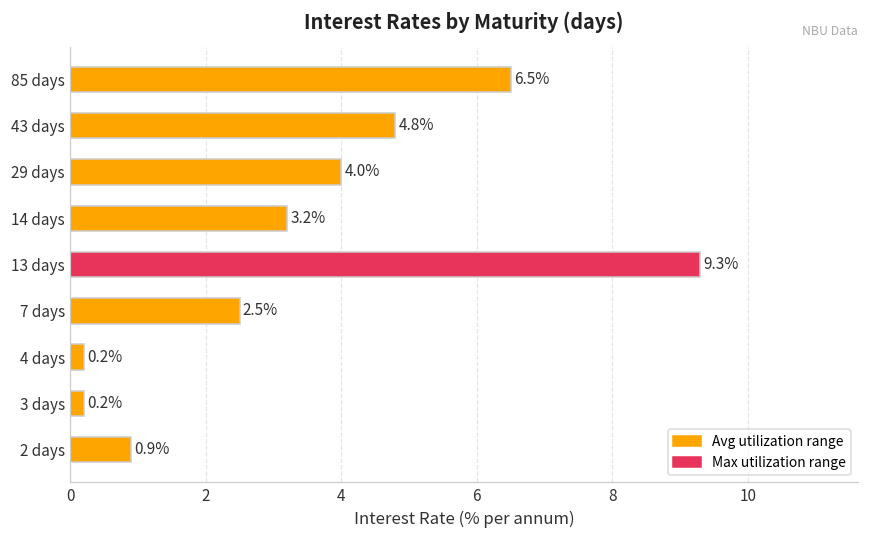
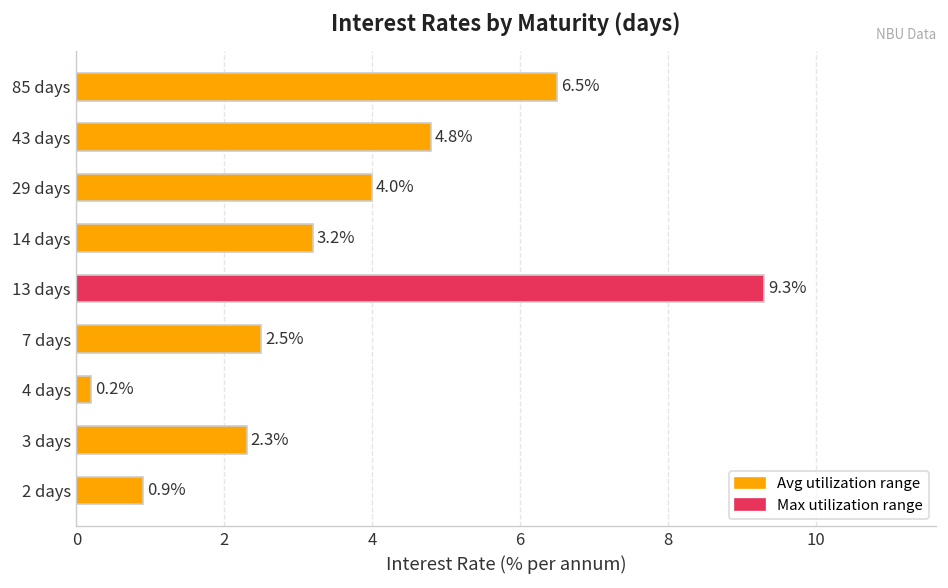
  {
    "85 days": "6.5%",
    "43 days": "4.8%",
    "29 days": "4.0%",
    "14 days": "3.2%",
    "13 days": "9.3%",
    "7 days": "2.5%",
    "4 days": "0.2%",
-   "3 days": "0.2%",
+   "3 days": "2.3%",
    "2 days": "0.9%"
  }
